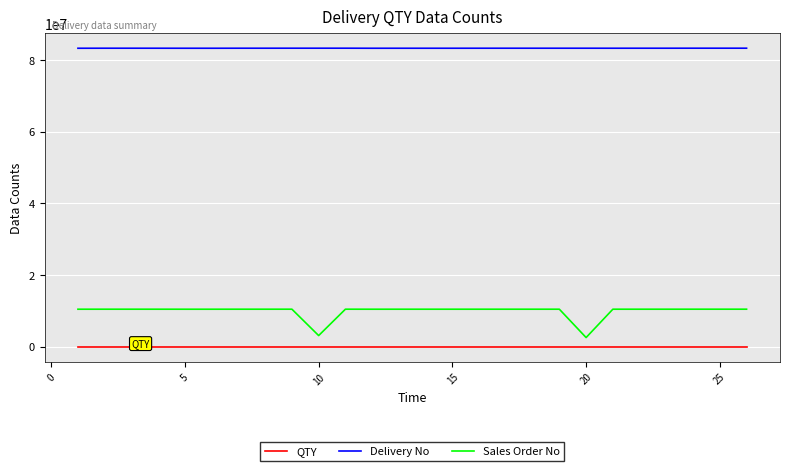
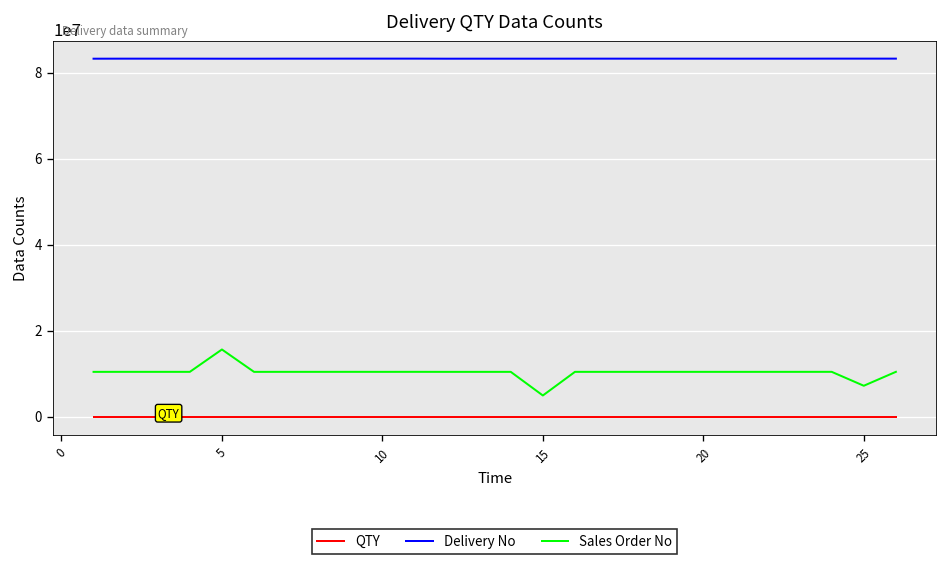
  {
    "QTY": {
      "5": 0,
      "10": 0,
      "15": 0,
      "20": 0,
      "25": 0
    },
    "Delivery No": {
      "5": 83000000,
      "10": 83000000,
      "15": 83000000,
      "20": 83000000,
      "25": 83000000
    },
    "Sales Order No": {
-     "5": 10000000,
-     "10": 3000000,
-     "15": 10000000,
-     "20": 3000000,
-     "25": 10000000
+     "5": 16000000,
+     "10": 10000000,
+     "15": 5000000,
+     "20": 10000000,
+     "25": 7000000
    }
  }
